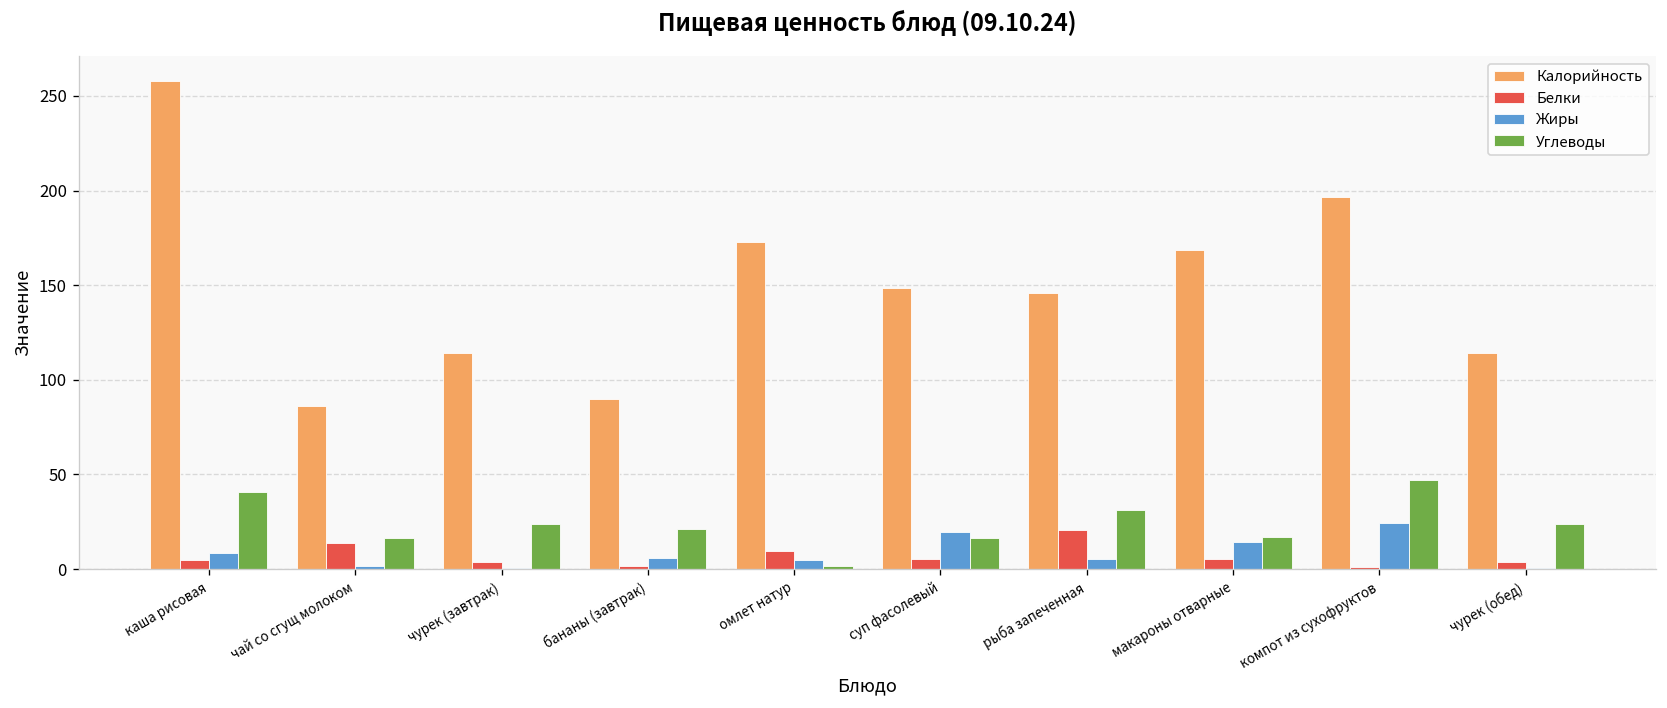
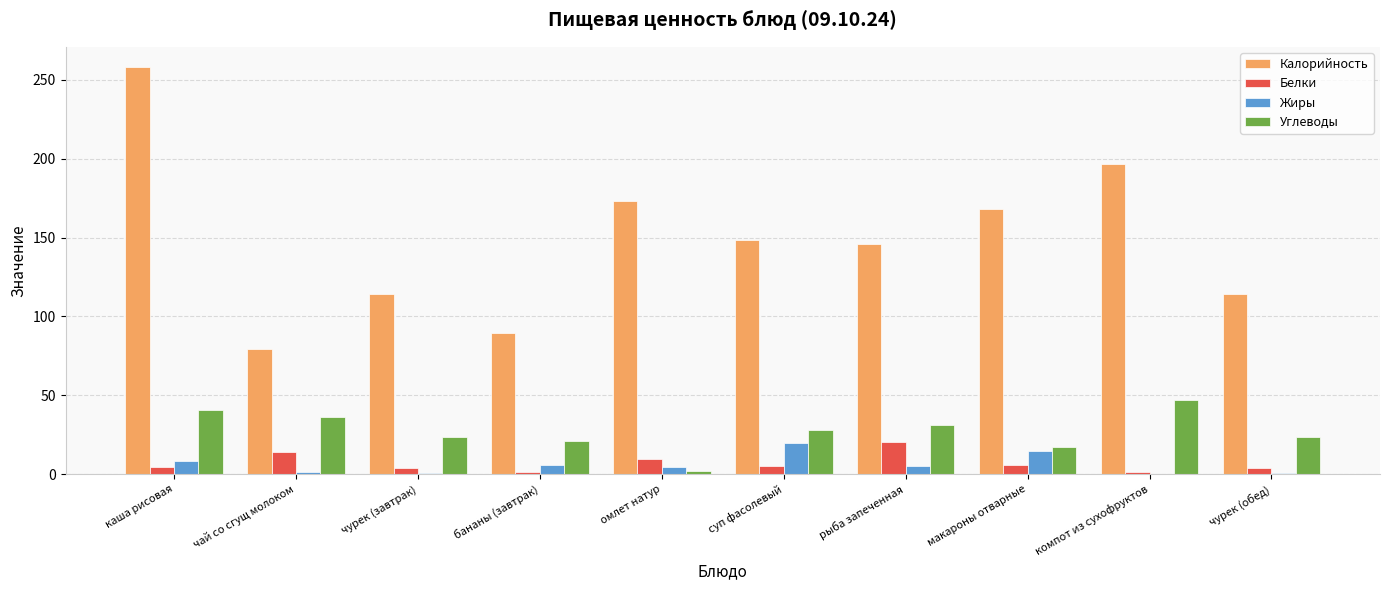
  {
    "Калорийность": {
      "каша рисовая": 258,
-     "чай со сгущ молоком": 86,
+     "чай со сгущ молоком": 79,
      "чурек (завтрак)": 114,
      "бананы (завтрак)": 90,
      "омлет натур": 173,
      "суп фасолевый": 148,
      "рыба запеченная": 146,
      "макароны отварные": 168,
      "компот из сухофруктов": 196,
      "чурек (обед)": 114
    },
    "Белки": {
      "каша рисовая": 5,
      "чай со сгущ молоком": 14,
      "чурек (завтрак)": 4,
      "омлет натур": 10,
      "суп фасолевый": 5,
      "рыба запеченная": 21,
      "макароны отварные": 6,
      "чурек (обед)": 4
    },
    "Жиры": {
      "каша рисовая": 8,
      "чай со сгущ молоком": 2,
      "бананы (завтрак)": 6,
      "омлет натур": 5,
      "суп фасолевый": 20,
      "рыба запеченная": 5,
      "макароны отварные": 15,
-     "компот из сухофруктов": 25
+     "компот из сухофруктов": 0
    },
    "Углеводы": {
      "каша рисовая": 41,
-     "чай со сгущ молоком": 16,
+     "чай со сгущ молоком": 36,
      "чурек (завтрак)": 24,
      "бананы (завтрак)": 21,
      "омлет натур": 2,
-     "суп фасолевый": 17,
+     "суп фасолевый": 28,
      "рыба запеченная": 31,
      "макароны отварные": 17,
      "компот из сухофруктов": 47,
      "чурек (обед)": 24
    }
  }
